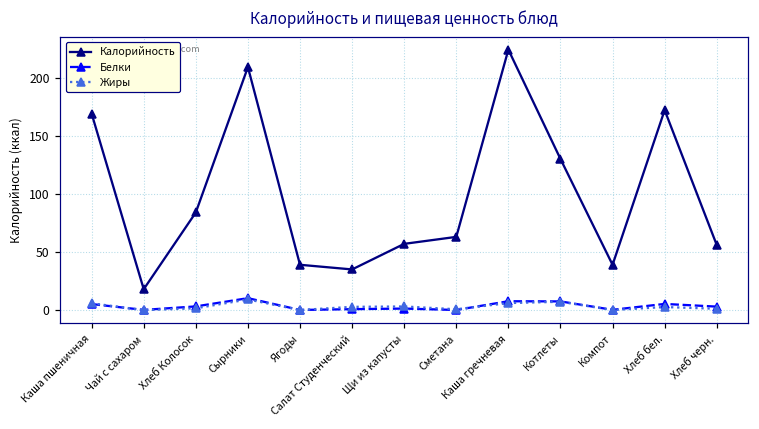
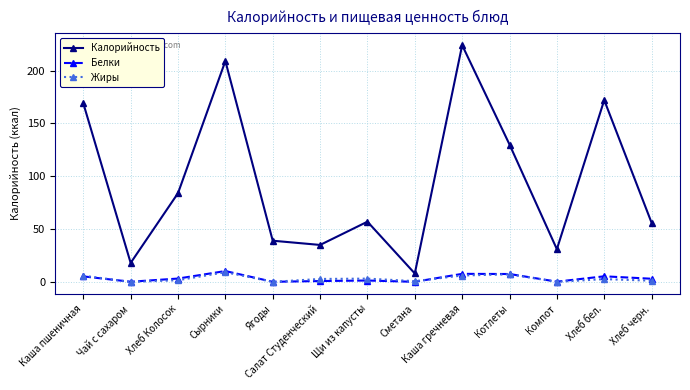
  {
    "Калорийность": {
      "Каша пшеничная": 169,
      "Чай с сахаром": 18,
      "Хлеб Колосок": 84,
      "Сырники": 209,
      "Ягоды": 39,
      "Салат Студенческий": 35,
      "Щи из капусты": 57,
-     "Сметана": 63,
+     "Сметана": 8,
      "Каша гречневая": 224,
      "Котлеты": 130,
-     "Компот": 39,
+     "Компот": 31,
      "Хлеб бел.": 172,
      "Хлеб черн.": 56
    },
    "Белки": {
      "Хлеб бел.": 5
    },
    "Жиры": {
      "Хлеб бел.": 3
    }
  }
